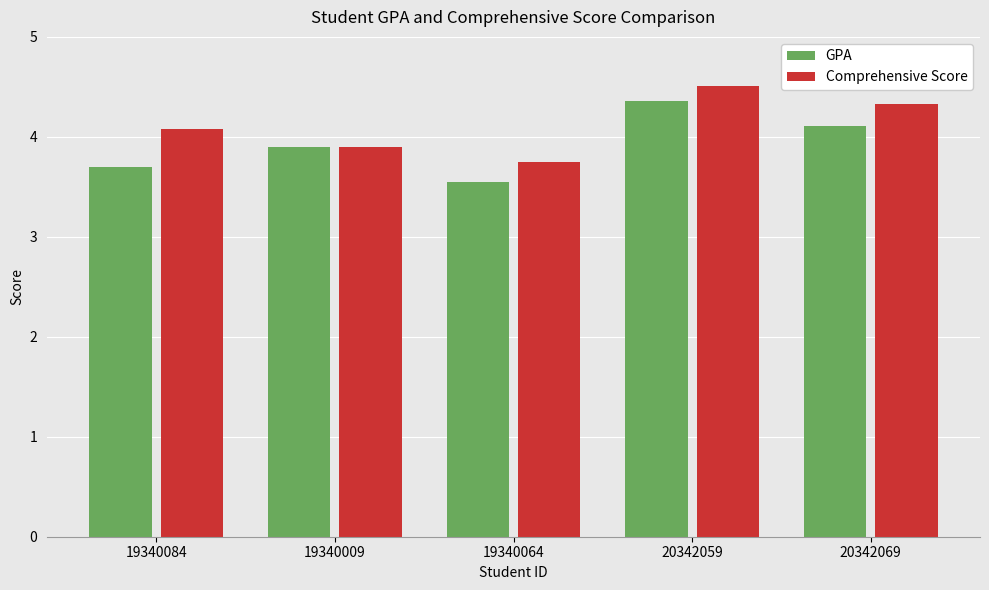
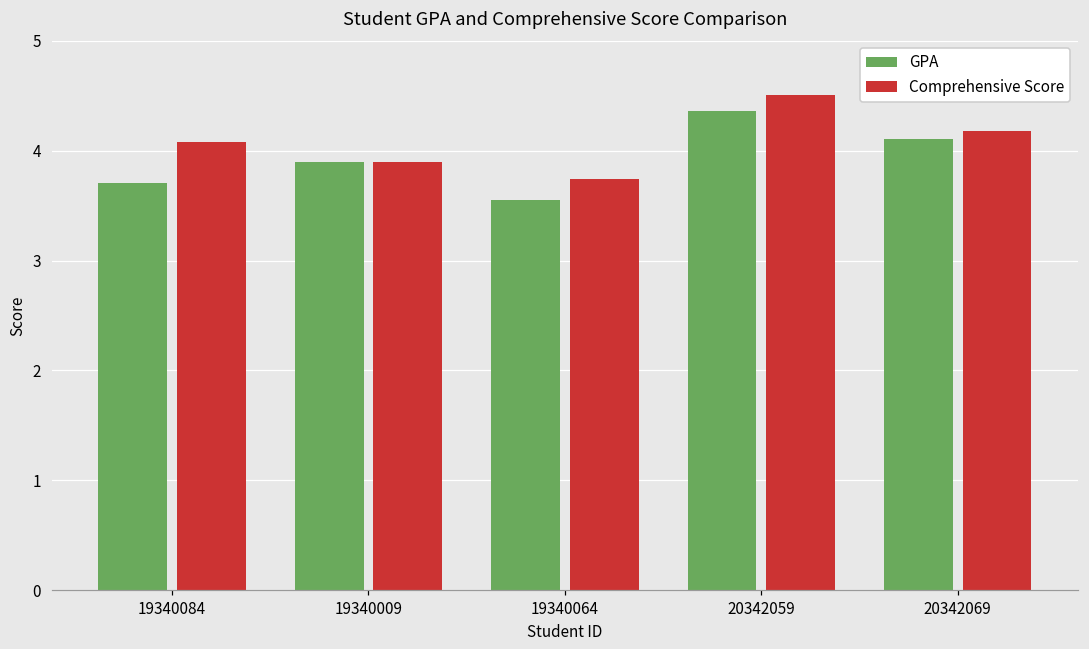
  {
    "GPA": {
      "19340084": 3.7,
      "19340009": 3.9,
      "19340064": 3.6,
      "20342059": 4.4,
      "20342069": 4.1
    },
    "Comprehensive Score": {
      "19340084": 4.1,
      "19340009": 3.9,
      "19340064": 3.7,
      "20342059": 4.5,
-     "20342069": 4.3
+     "20342069": 4.2
    }
  }
